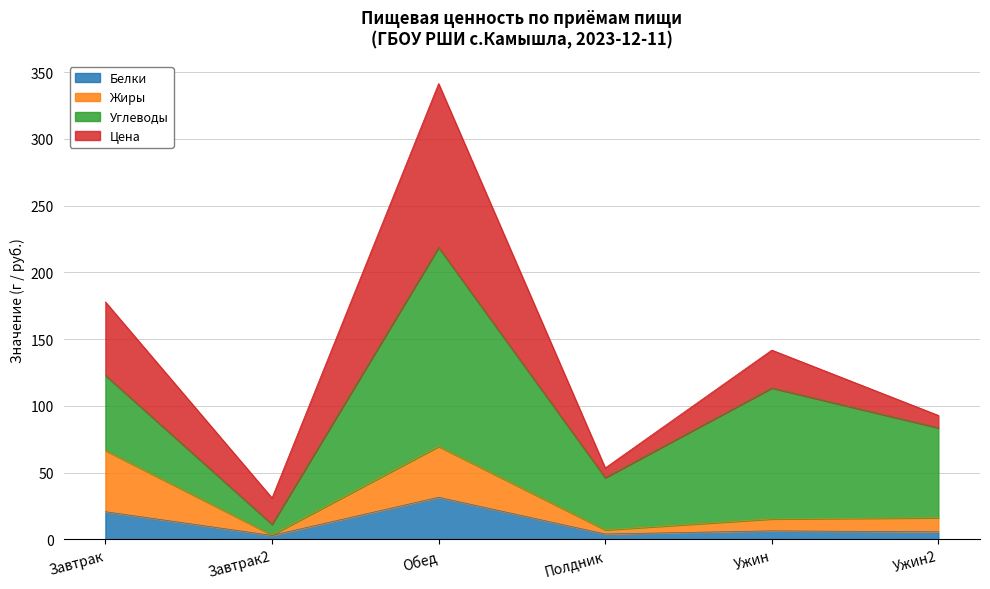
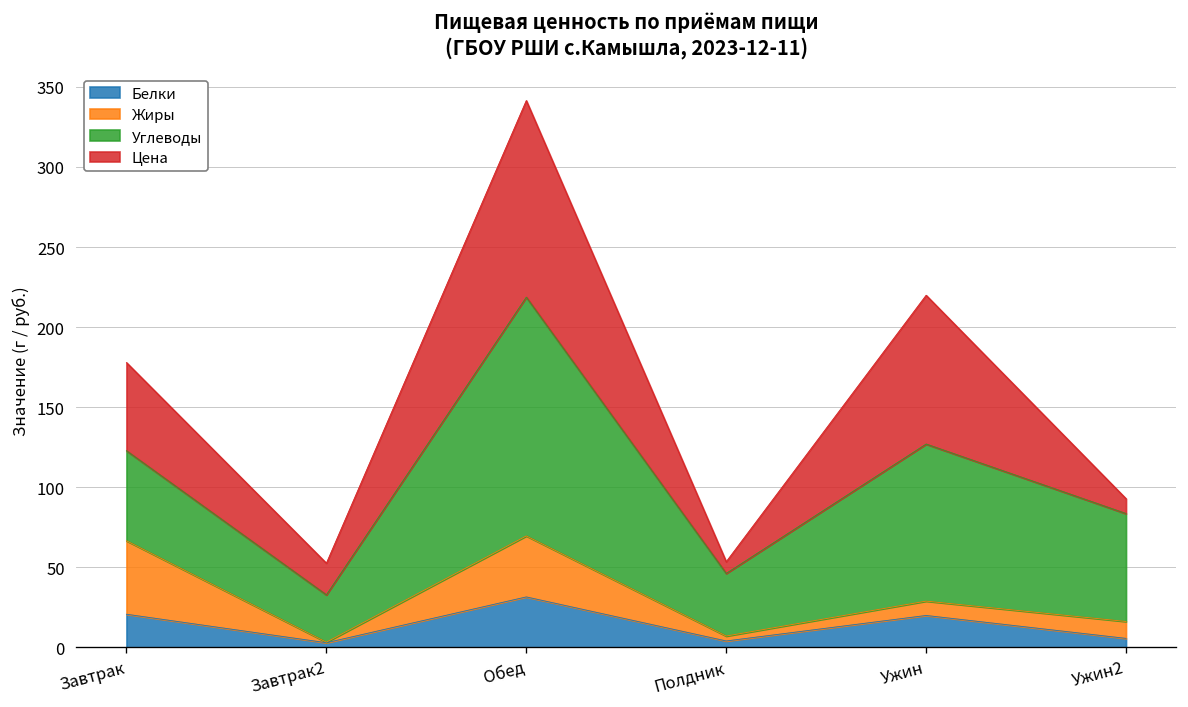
  {
    "Белки": {
      "Завтрак": 21,
      "Обед": 32,
      "Полдник": 4,
-     "Ужин": 6,
+     "Ужин": 20,
      "Ужин2": 6
    },
    "Жиры": {
      "Завтрак": 46,
      "Обед": 38,
      "Полдник": 3,
      "Ужин": 9,
      "Ужин2": 11
    },
    "Углеводы": {
      "Завтрак": 56,
-     "Завтрак2": 8,
+     "Завтрак2": 30,
      "Обед": 149,
      "Полдник": 39,
      "Ужин": 98,
      "Ужин2": 67
    },
    "Цена": {
      "Завтрак": 55,
      "Завтрак2": 20,
      "Обед": 123,
      "Полдник": 7,
-     "Ужин": 28,
+     "Ужин": 93,
      "Ужин2": 9
    }
  }
